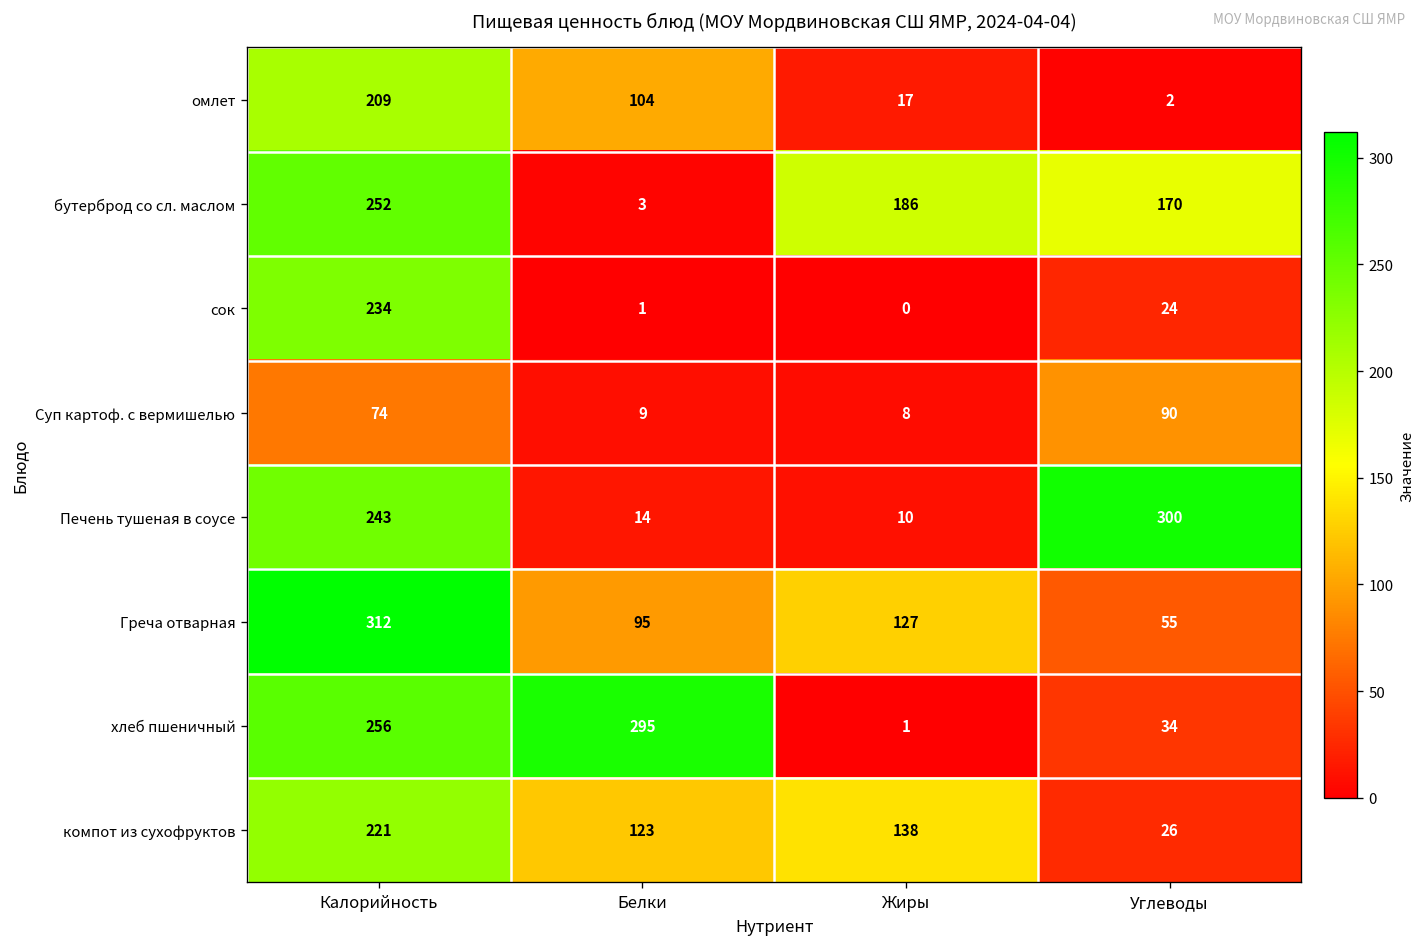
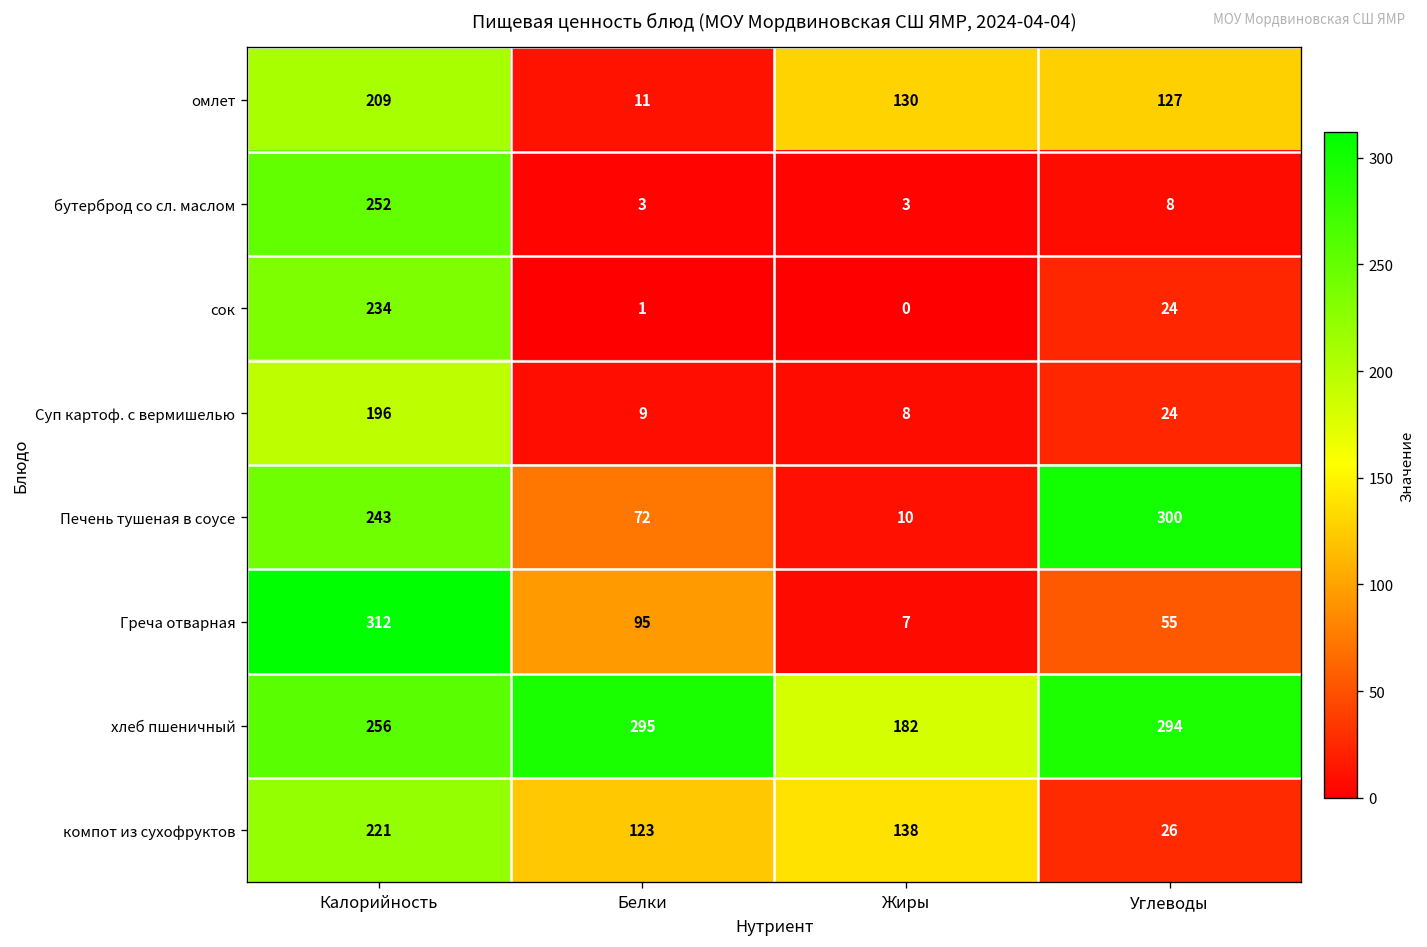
  {
    "омлет": {
      "Калорийность": 209,
-     "Белки": 104,
-     "Жиры": 17,
-     "Углеводы": 2
+     "Белки": 11,
+     "Жиры": 130,
+     "Углеводы": 127
    },
    "бутерброд со сл. маслом": {
      "Калорийность": 252,
      "Белки": 3,
-     "Жиры": 186,
-     "Углеводы": 170
+     "Жиры": 3,
+     "Углеводы": 8
    },
    "сок": {
      "Калорийность": 234,
      "Белки": 1,
      "Жиры": 0,
      "Углеводы": 24
    },
    "Суп картоф. с вермишелью": {
-     "Калорийность": 74,
+     "Калорийность": 196,
      "Белки": 9,
      "Жиры": 8,
-     "Углеводы": 90
+     "Углеводы": 24
    },
    "Печень тушеная в соусе": {
      "Калорийность": 243,
-     "Белки": 14,
+     "Белки": 72,
      "Жиры": 10,
      "Углеводы": 300
    },
    "Греча отварная": {
      "Калорийность": 312,
      "Белки": 95,
-     "Жиры": 127,
+     "Жиры": 7,
      "Углеводы": 55
    },
    "хлеб пшеничный": {
      "Калорийность": 256,
      "Белки": 295,
-     "Жиры": 1,
-     "Углеводы": 34
+     "Жиры": 182,
+     "Углеводы": 294
    },
    "компот из сухофруктов": {
      "Калорийность": 221,
      "Белки": 123,
      "Жиры": 138,
      "Углеводы": 26
    }
  }
